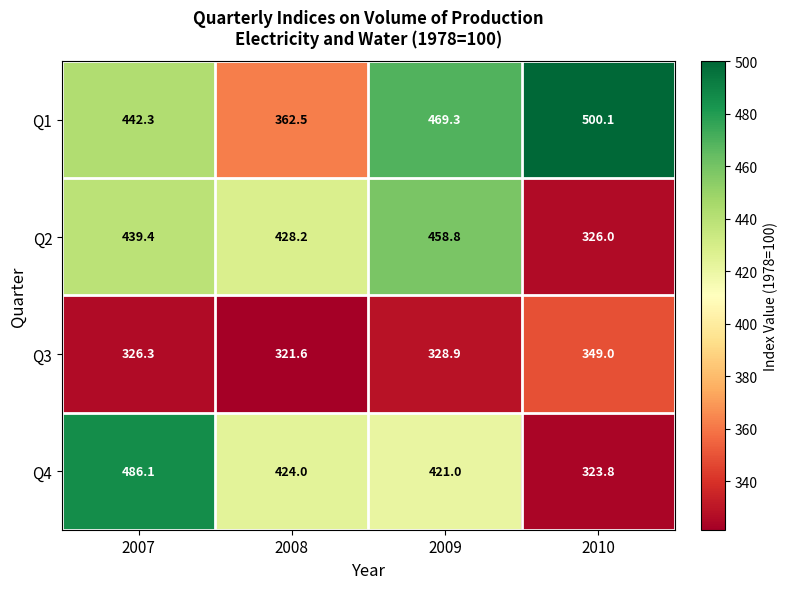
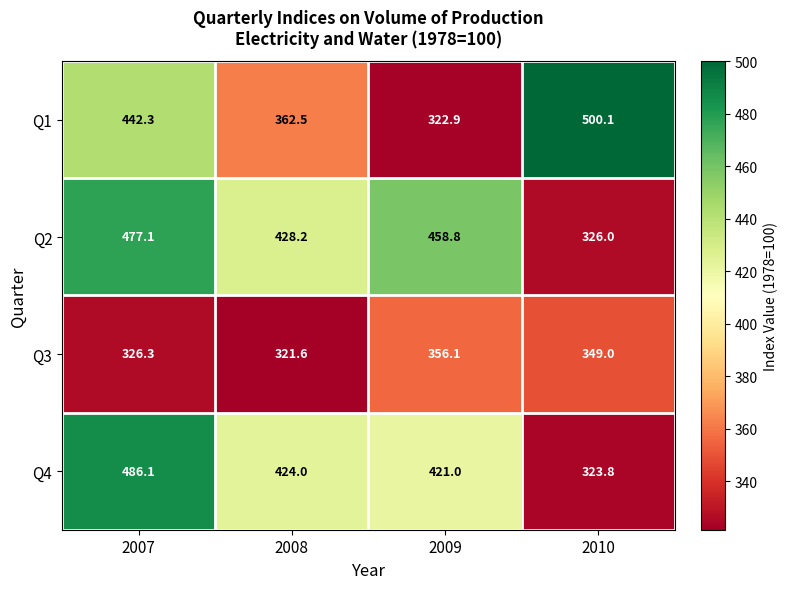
  {
    "Q1": {
      "2007": 442.3,
      "2008": 362.5,
-     "2009": 469.3,
+     "2009": 322.9,
      "2010": 500.1
    },
    "Q2": {
-     "2007": 439.4,
+     "2007": 477.1,
      "2008": 428.2,
      "2009": 458.8,
      "2010": 326.0
    },
    "Q3": {
      "2007": 326.3,
      "2008": 321.6,
-     "2009": 328.9,
+     "2009": 356.1,
      "2010": 349.0
    },
    "Q4": {
      "2007": 486.1,
      "2008": 424.0,
      "2009": 421.0,
      "2010": 323.8
    }
  }
